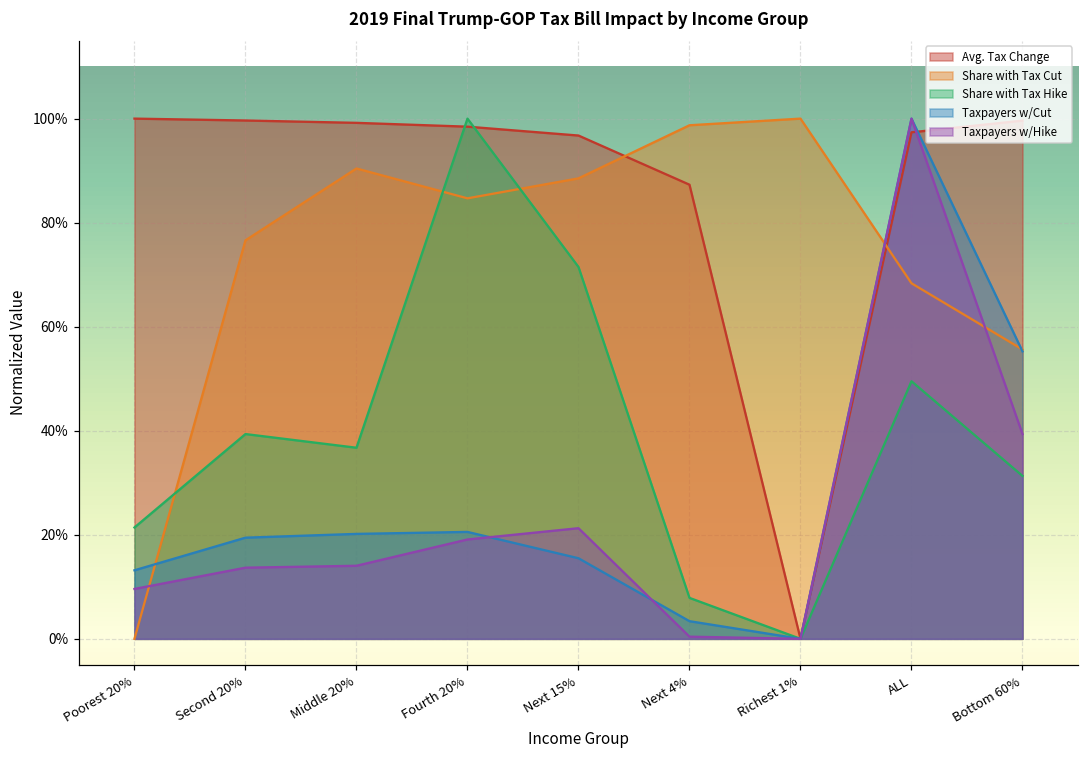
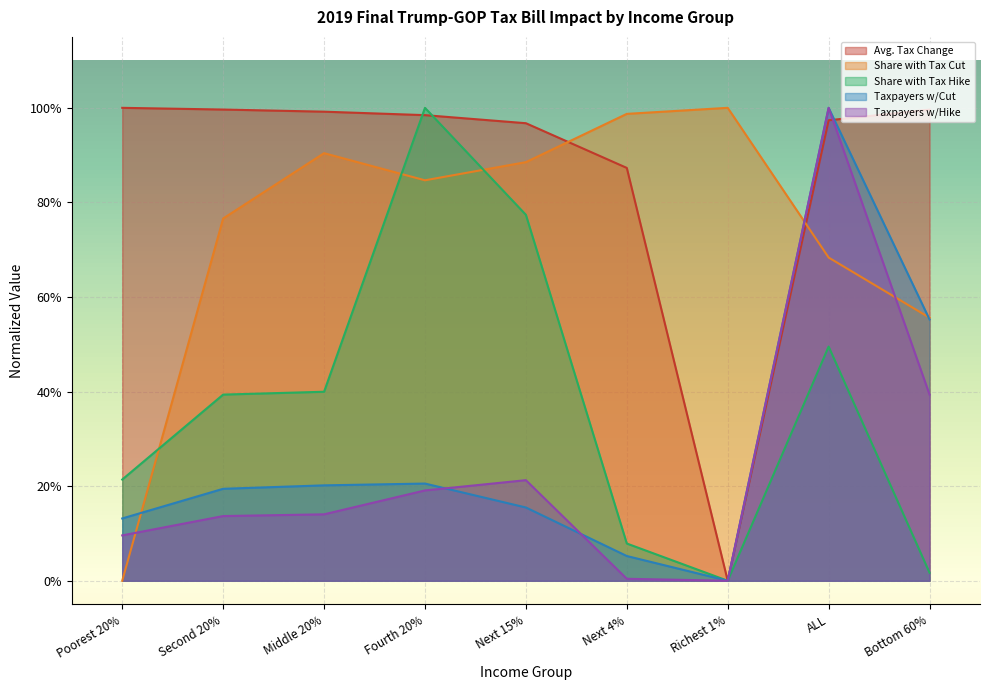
  {
    "Share with Tax Hike": {
      "Poorest 20%": "21%",
      "Second 20%": "39%",
-     "Middle 20%": "37%",
+     "Middle 20%": "40%",
      "Fourth 20%": "100%",
-     "Next 15%": "71%",
+     "Next 15%": "77%",
      "Next 4%": "8%",
      "ALL": "50%",
-     "Bottom 60%": "31%"
+     "Bottom 60%": "2%"
    },
    "Taxpayers w/Cut": {
      "Poorest 20%": "13%",
      "Second 20%": "19%",
      "Middle 20%": "20%",
      "Fourth 20%": "21%",
      "Next 15%": "15%",
-     "Next 4%": "3%"
+     "Next 4%": "5%"
    },
    "Taxpayers w/Hike": {
      "Poorest 20%": "10%",
      "Second 20%": "14%",
      "Middle 20%": "14%",
      "Fourth 20%": "19%",
      "Next 15%": "21%",
      "Next 4%": "0%",
      "Bottom 60%": "39%"
    }
  }
